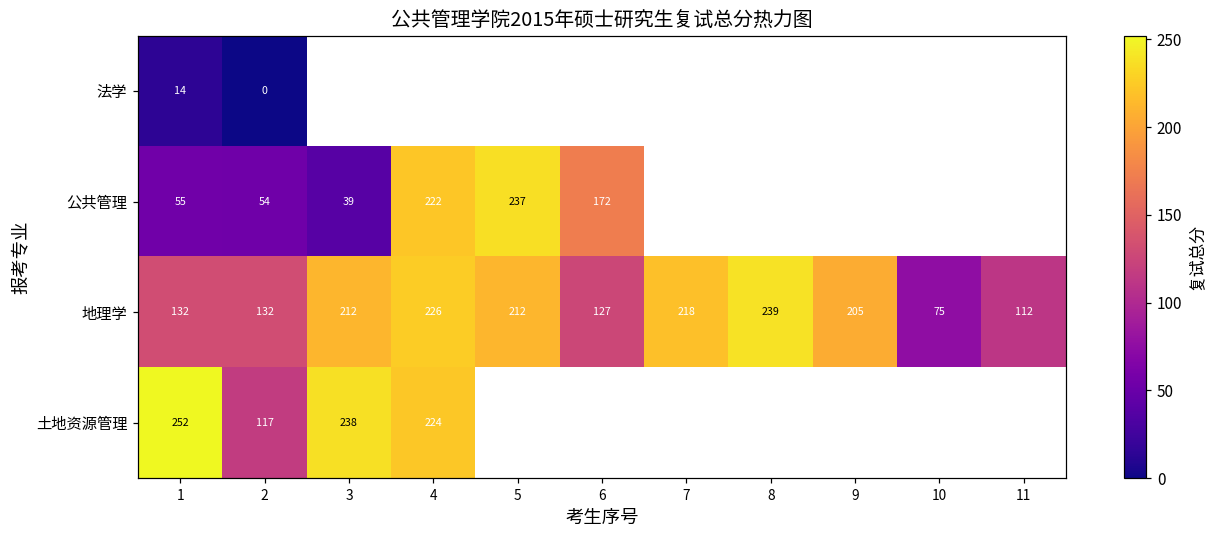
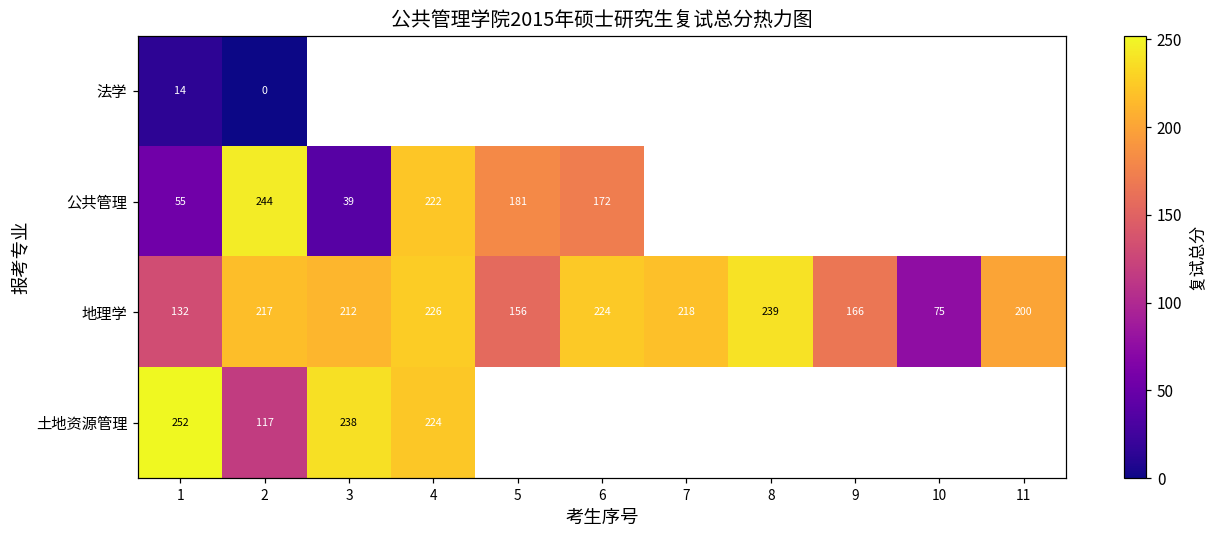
  {
    "法学": {
      "1": 14,
      "2": 0
    },
    "公共管理": {
      "1": 55,
-     "2": 54,
+     "2": 244,
      "3": 39,
      "4": 222,
-     "5": 237,
+     "5": 181,
      "6": 172
    },
    "地理学": {
      "1": 132,
-     "2": 132,
+     "2": 217,
      "3": 212,
      "4": 226,
-     "5": 212,
-     "6": 127,
+     "5": 156,
+     "6": 224,
      "7": 218,
      "8": 239,
-     "9": 205,
+     "9": 166,
      "10": 75,
-     "11": 112
+     "11": 200
    },
    "土地资源管理": {
      "1": 252,
      "2": 117,
      "3": 238,
      "4": 224
    }
  }
